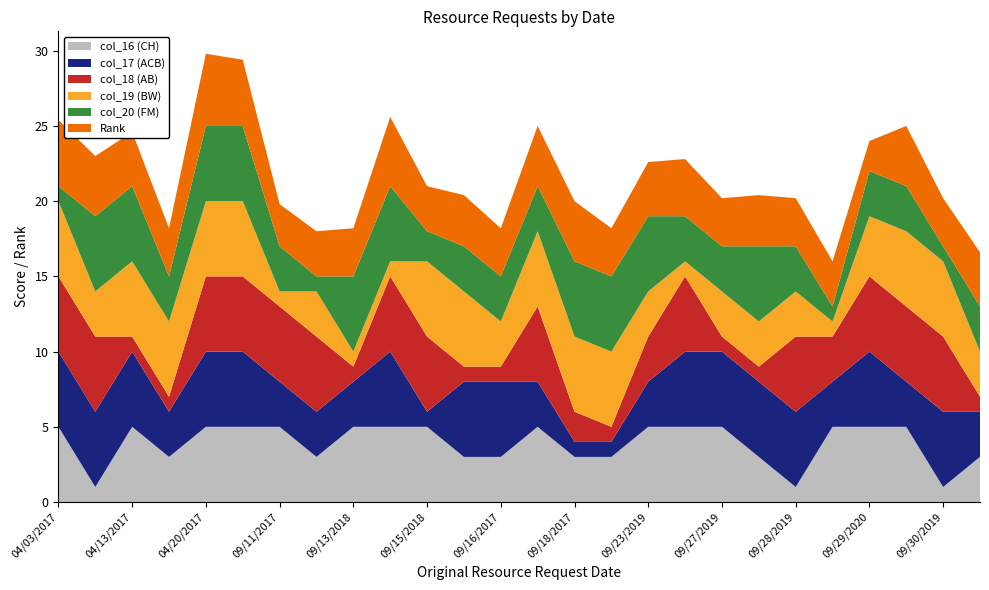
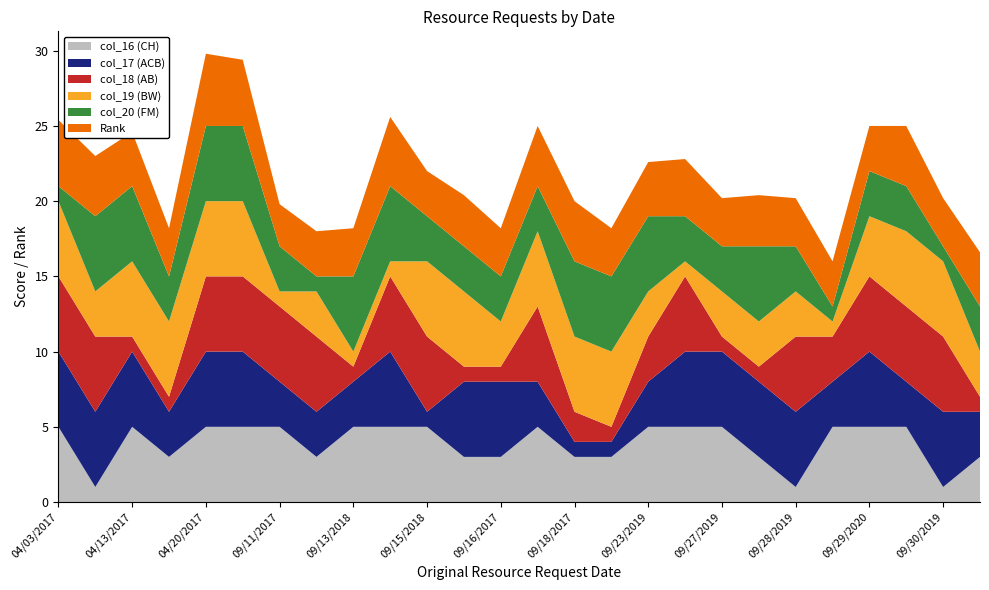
  {
    "col_20 (FM)": {
-     "09/15/2018": 2
+     "09/15/2018": 3
    },
    "Rank": {
      "04/03/2017": 4.4,
      "04/20/2017": 4.8,
      "09/11/2017": 2.8,
      "09/13/2018": 3.2,
      "09/15/2018": 3,
      "09/16/2017": 3.2,
      "09/18/2017": 4,
      "09/23/2019": 3.6,
      "09/27/2019": 3.2,
      "09/28/2019": 3.2,
-     "09/29/2020": 2,
+     "09/29/2020": 3,
      "09/30/2019": 3.2
    }
  }
